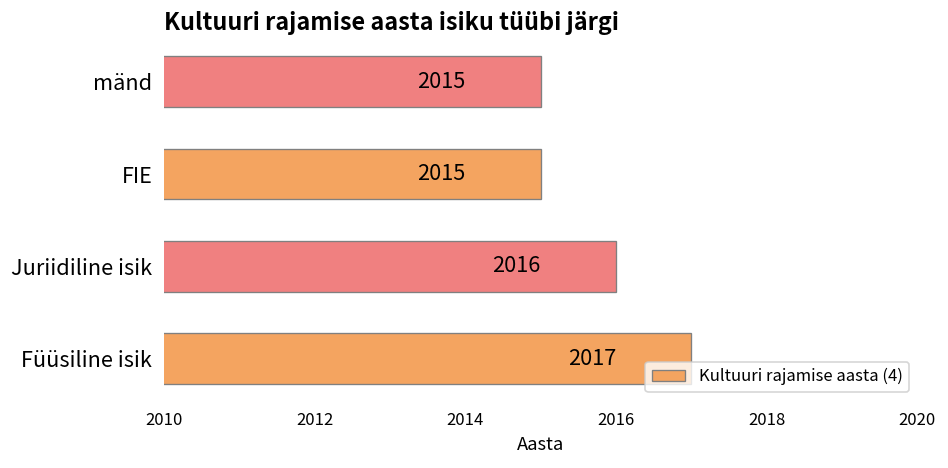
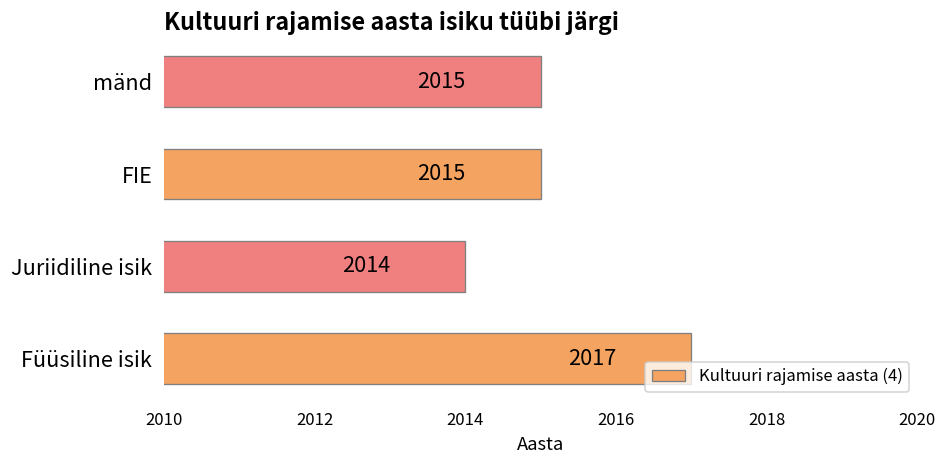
  {
    "mänd": 2015,
    "FIE": 2015,
-   "Juriidiline isik": 2016,
+   "Juriidiline isik": 2014,
    "Füüsiline isik": 2017
  }
